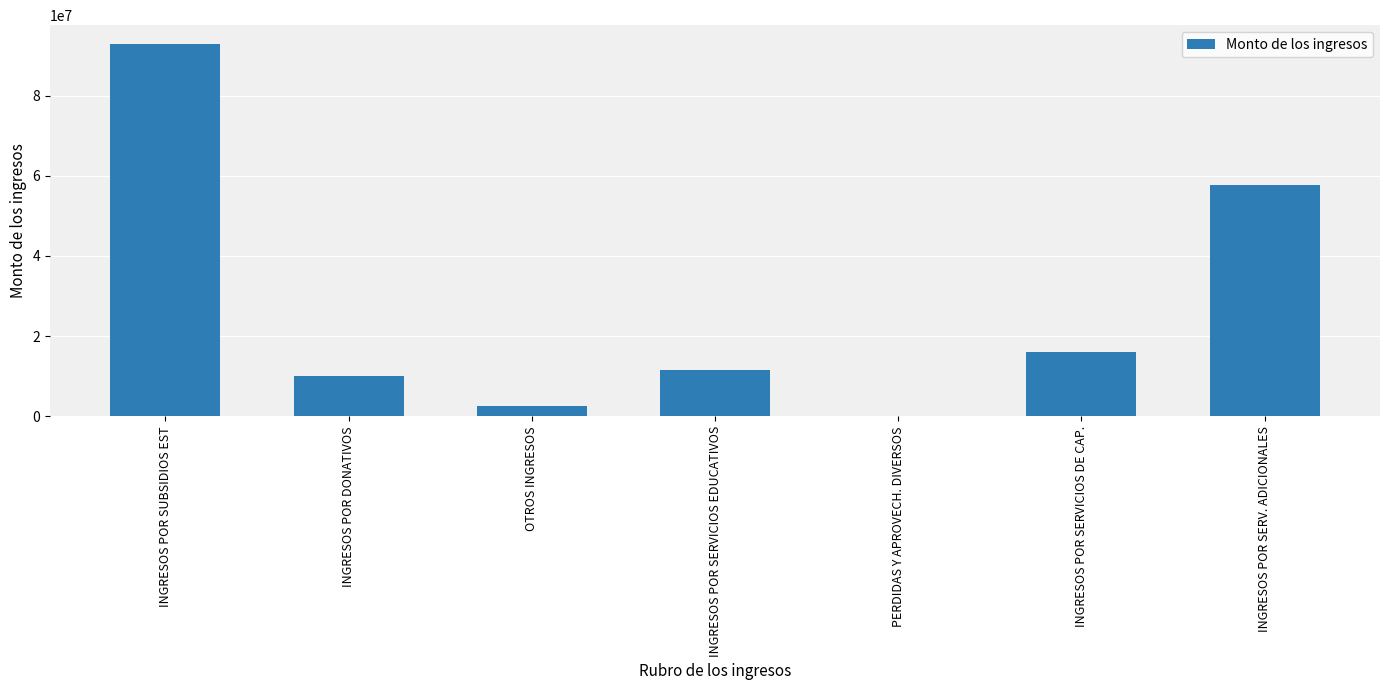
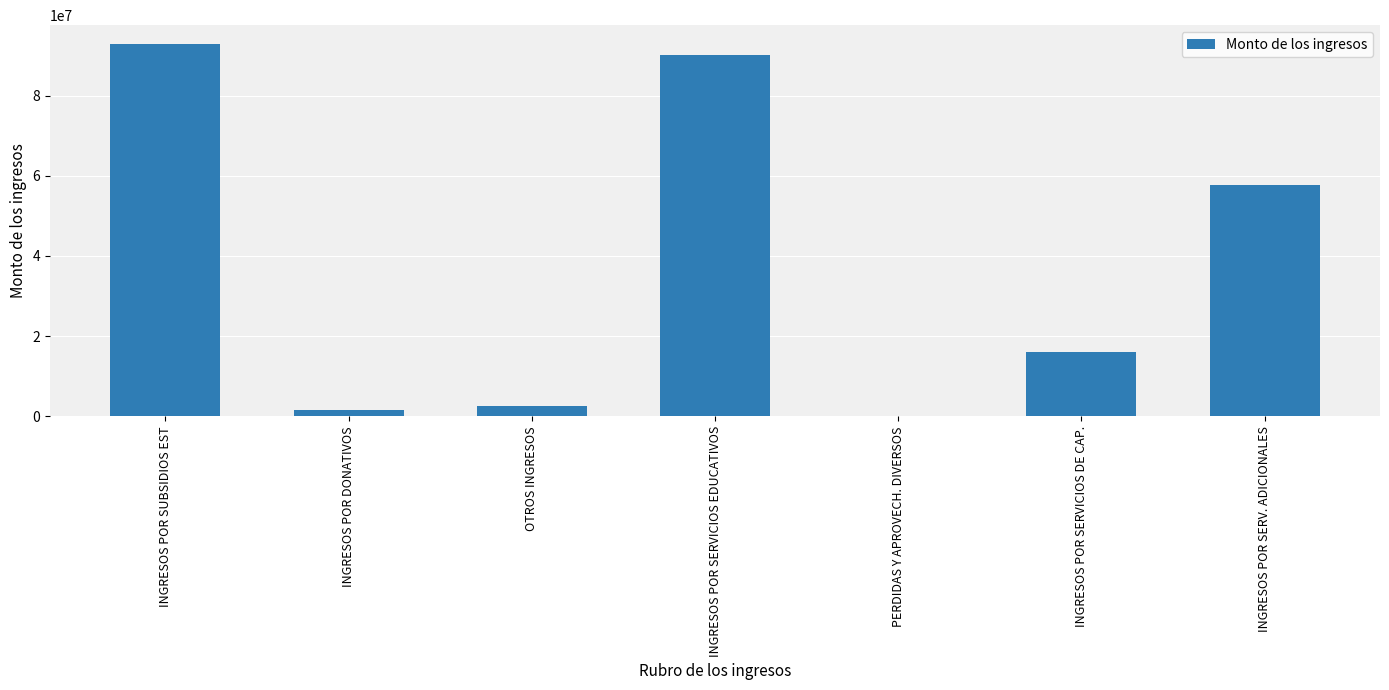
  {
    "INGRESOS POR SUBSIDIOS EST": 93000000,
-   "INGRESOS POR DONATIVOS": 10000000,
+   "INGRESOS POR DONATIVOS": 2000000,
    "OTROS INGRESOS": 3000000,
-   "INGRESOS POR SERVICIOS EDUCATIVOS": 12000000,
+   "INGRESOS POR SERVICIOS EDUCATIVOS": 90000000,
    "INGRESOS POR SERVICIOS DE CAP.": 16000000,
    "INGRESOS POR SERV. ADICIONALES": 58000000
  }
